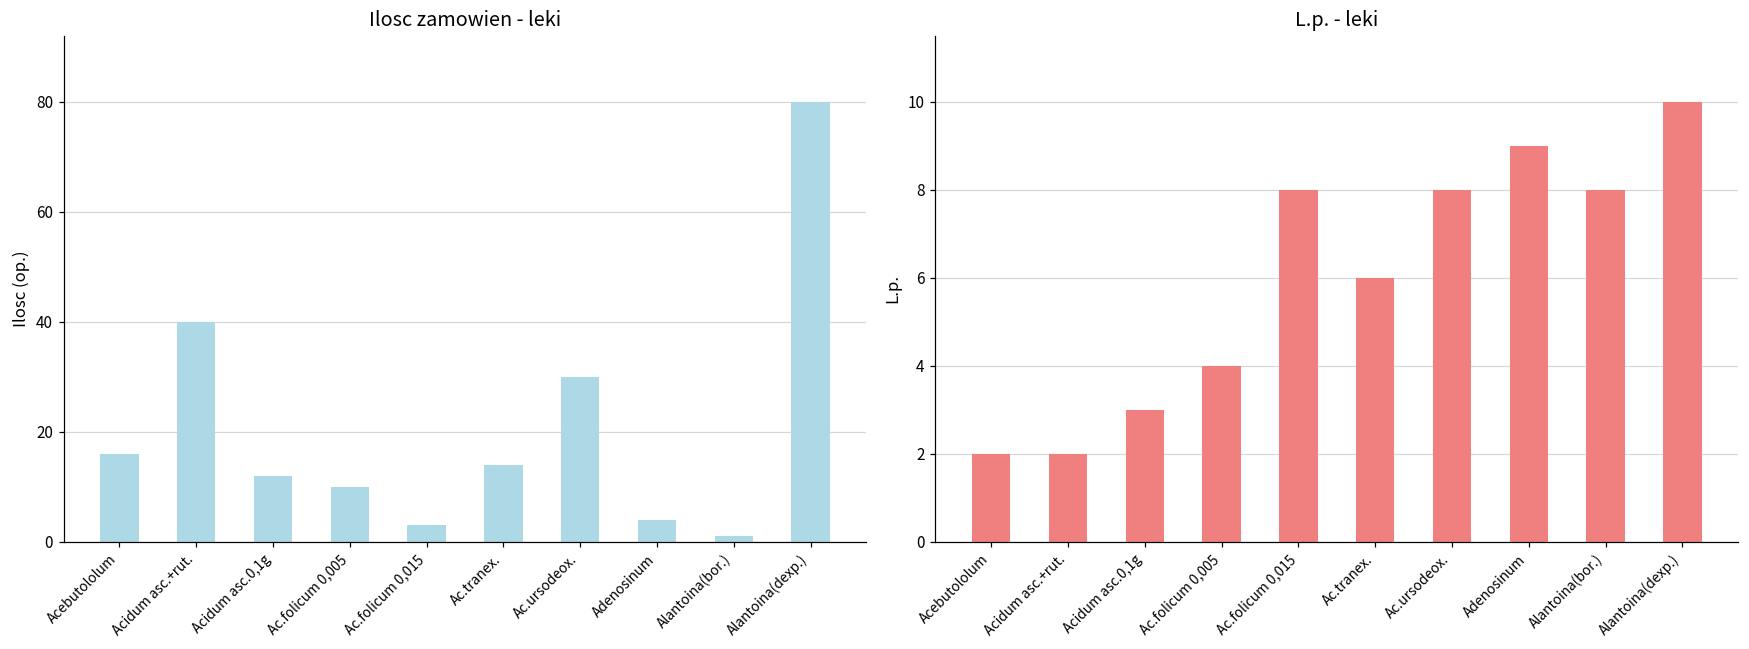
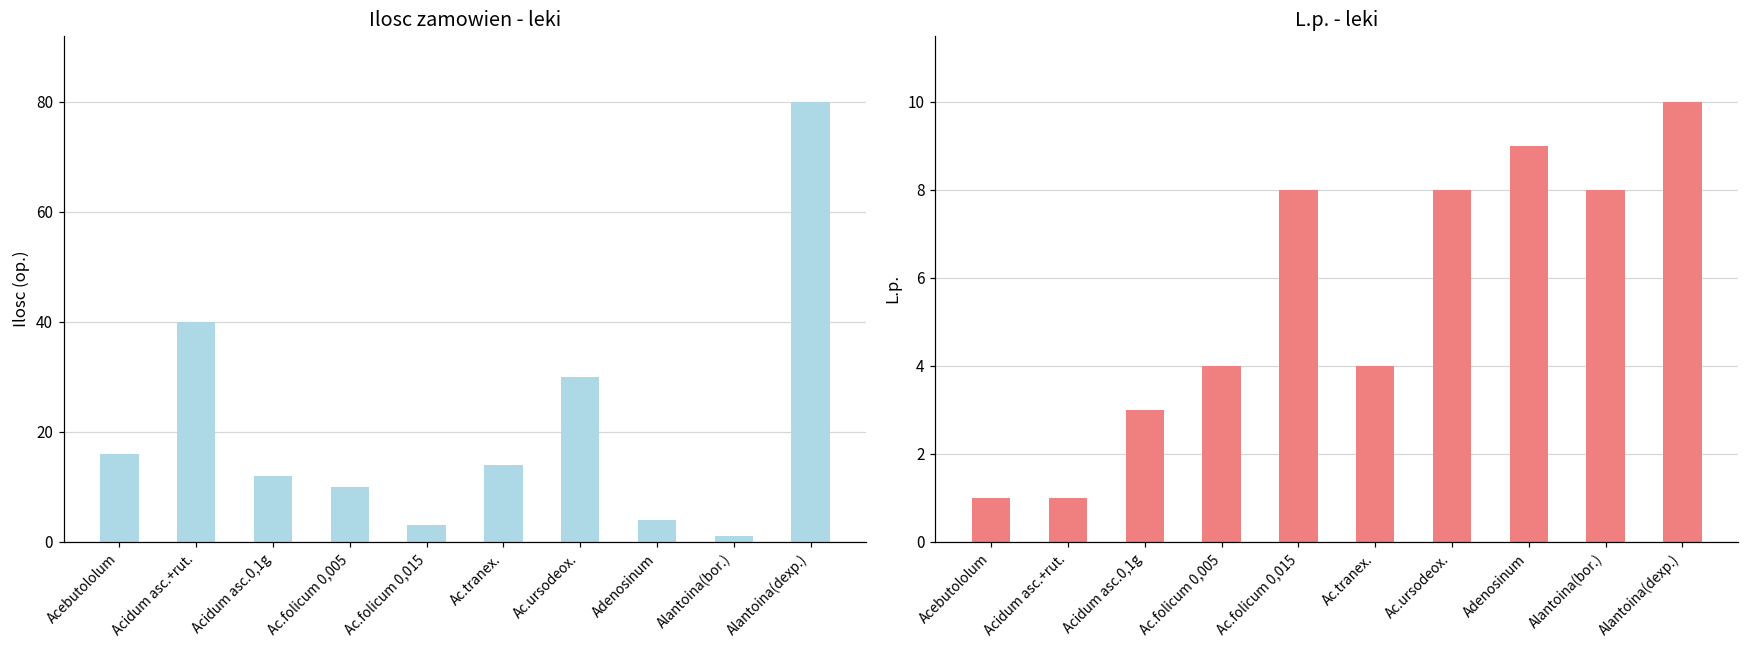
  {
    "Ilosc zamowien - leki": {
      "Acebutololum": 16,
      "Acidum asc.+rut.": 40,
      "Acidum asc.0,1g": 12,
      "Ac.folicum 0,005": 10,
      "Ac.folicum 0,015": 3,
      "Ac.tranex.": 14,
      "Ac.ursodeox.": 30,
      "Adenosinum": 4,
      "Alantoina(bor.)": 1,
      "Alantoina(dexp.)": 80
    },
    "L.p. - leki": {
-     "Acebutololum": 2,
-     "Acidum asc.+rut.": 2,
+     "Acebutololum": 1,
+     "Acidum asc.+rut.": 1,
      "Acidum asc.0,1g": 3,
      "Ac.folicum 0,005": 4,
      "Ac.folicum 0,015": 8,
-     "Ac.tranex.": 6,
+     "Ac.tranex.": 4,
      "Ac.ursodeox.": 8,
      "Adenosinum": 9,
      "Alantoina(bor.)": 8,
      "Alantoina(dexp.)": 10
    }
  }
